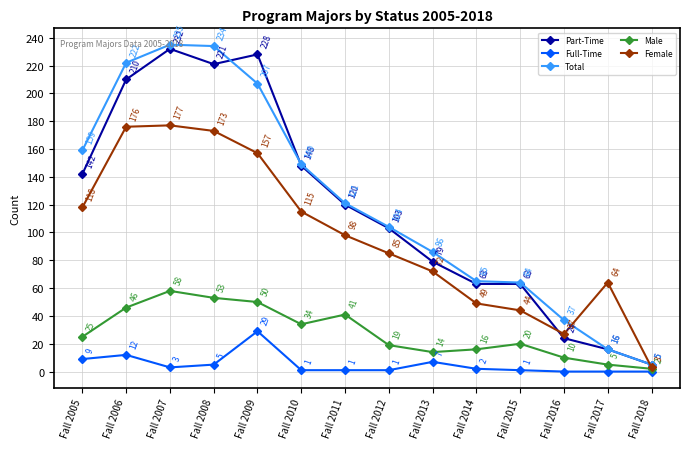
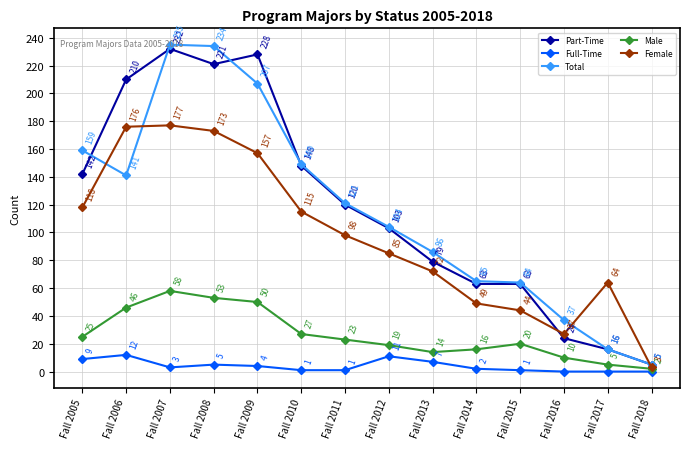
  {
    "Part-Time": {
      "Fall 2005": 142,
      "Fall 2006": 210,
      "Fall 2008": 221,
      "Fall 2009": 228
    },
    "Full-Time": {
      "Fall 2005": 9,
      "Fall 2006": 12,
      "Fall 2007": 3,
      "Fall 2008": 5,
-     "Fall 2009": 29,
+     "Fall 2009": 4,
      "Fall 2010": 1,
      "Fall 2011": 1,
-     "Fall 2012": 1,
+     "Fall 2012": 11,
      "Fall 2013": 7,
      "Fall 2014": 2,
      "Fall 2015": 1
    },
    "Total": {
      "Fall 2005": 159,
-     "Fall 2006": 222,
+     "Fall 2006": 141,
      "Fall 2008": 234,
      "Fall 2009": 207,
      "Fall 2016": 37
    },
    "Male": {
      "Fall 2005": 25,
      "Fall 2006": 46,
      "Fall 2007": 58,
      "Fall 2008": 53,
      "Fall 2009": 50,
-     "Fall 2010": 34,
-     "Fall 2011": 41,
+     "Fall 2010": 27,
+     "Fall 2011": 23,
      "Fall 2012": 19,
      "Fall 2013": 14,
      "Fall 2014": 16,
      "Fall 2015": 20,
      "Fall 2016": 10,
      "Fall 2017": 5
    },
    "Female": {
      "Fall 2005": 118,
      "Fall 2006": 176,
      "Fall 2007": 177,
      "Fall 2008": 173,
      "Fall 2009": 157,
      "Fall 2010": 115,
      "Fall 2011": 98,
      "Fall 2012": 85,
      "Fall 2014": 49,
      "Fall 2015": 44,
      "Fall 2017": 64
    }
  }
